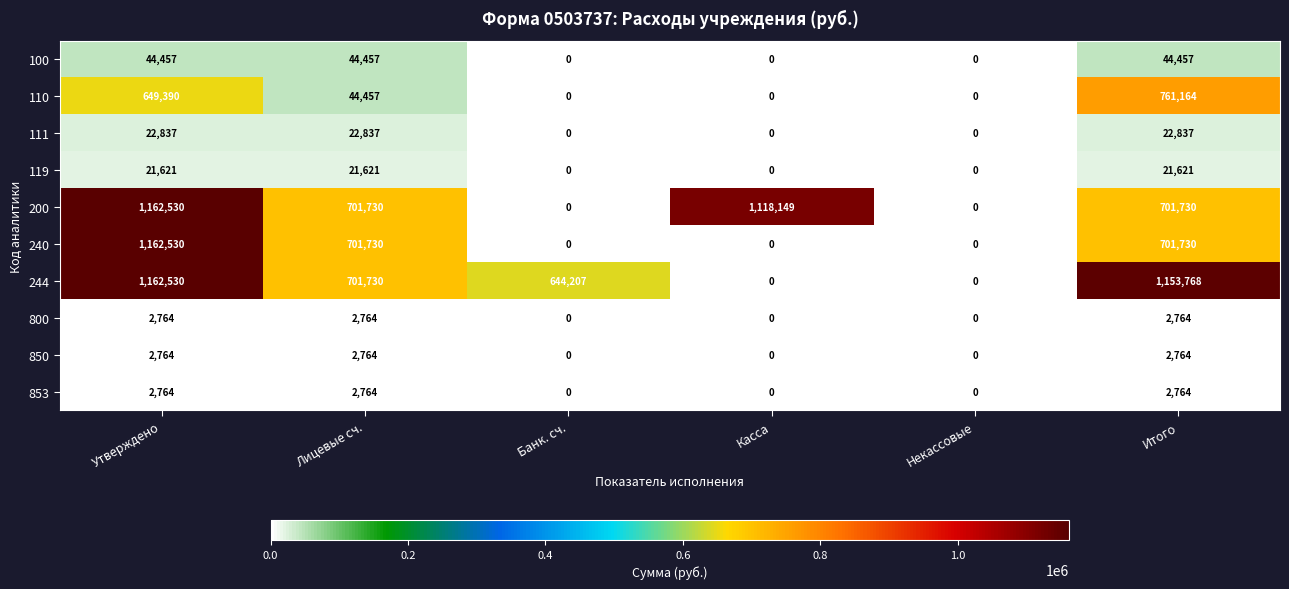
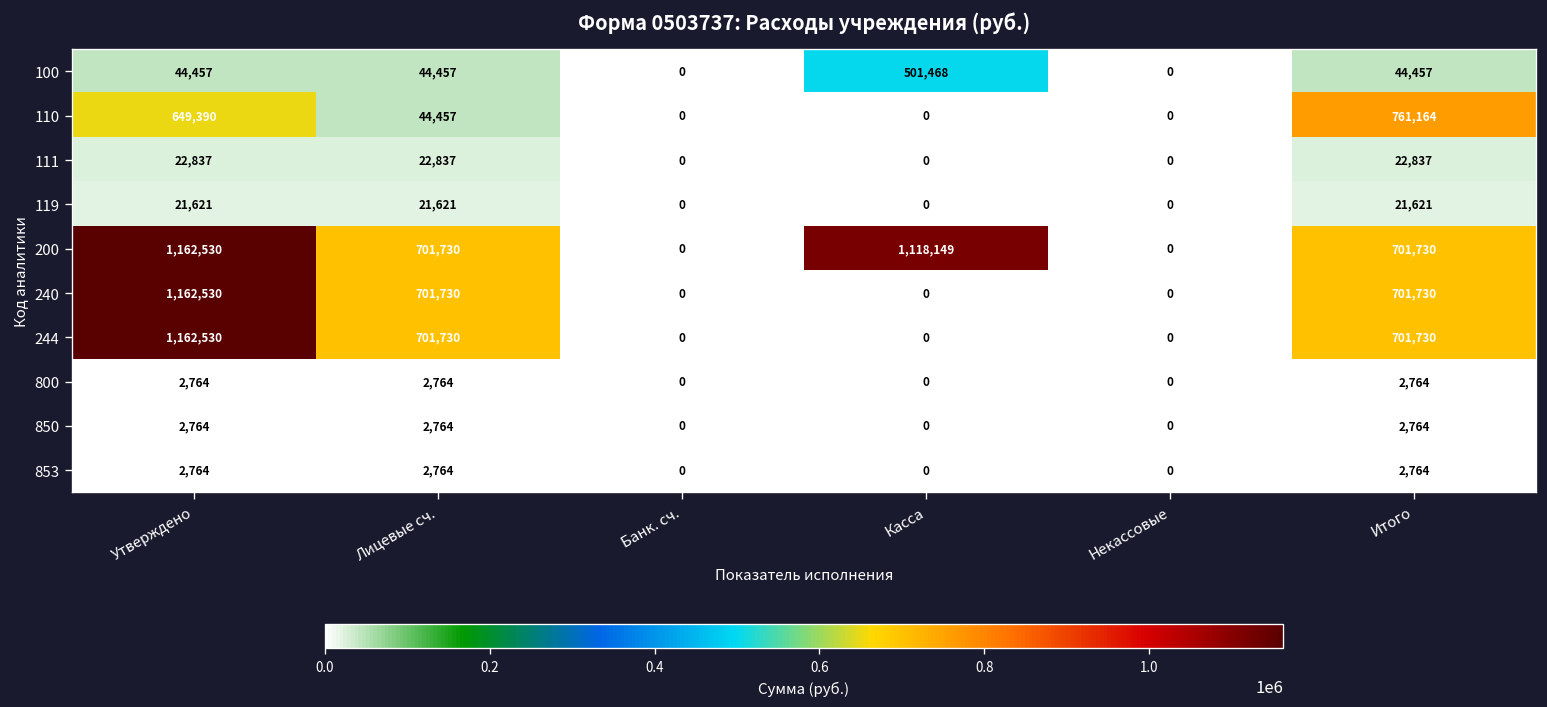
  {
    "100": {
      "Утверждено": "44,457",
      "Лицевые сч.": "44,457",
      "Банк. сч.": "0",
-     "Касса": "0",
+     "Касса": "501,468",
      "Некассовые": "0",
      "Итого": "44,457"
    },
    "110": {
      "Утверждено": "649,390",
      "Лицевые сч.": "44,457",
      "Банк. сч.": "0",
      "Касса": "0",
      "Некассовые": "0",
      "Итого": "761,164"
    },
    "111": {
      "Утверждено": "22,837",
      "Лицевые сч.": "22,837",
      "Банк. сч.": "0",
      "Касса": "0",
      "Некассовые": "0",
      "Итого": "22,837"
    },
    "119": {
      "Утверждено": "21,621",
      "Лицевые сч.": "21,621",
      "Банк. сч.": "0",
      "Касса": "0",
      "Некассовые": "0",
      "Итого": "21,621"
    },
    "200": {
      "Утверждено": "1,162,530",
      "Лицевые сч.": "701,730",
      "Банк. сч.": "0",
      "Касса": "1,118,149",
      "Некассовые": "0",
      "Итого": "701,730"
    },
    "240": {
      "Утверждено": "1,162,530",
      "Лицевые сч.": "701,730",
      "Банк. сч.": "0",
      "Касса": "0",
      "Некассовые": "0",
      "Итого": "701,730"
    },
    "244": {
      "Утверждено": "1,162,530",
      "Лицевые сч.": "701,730",
-     "Банк. сч.": "644,207",
+     "Банк. сч.": "0",
      "Касса": "0",
      "Некассовые": "0",
-     "Итого": "1,153,768"
+     "Итого": "701,730"
    },
    "800": {
      "Утверждено": "2,764",
      "Лицевые сч.": "2,764",
      "Банк. сч.": "0",
      "Касса": "0",
      "Некассовые": "0",
      "Итого": "2,764"
    },
    "850": {
      "Утверждено": "2,764",
      "Лицевые сч.": "2,764",
      "Банк. сч.": "0",
      "Касса": "0",
      "Некассовые": "0",
      "Итого": "2,764"
    },
    "853": {
      "Утверждено": "2,764",
      "Лицевые сч.": "2,764",
      "Банк. сч.": "0",
      "Касса": "0",
      "Некассовые": "0",
      "Итого": "2,764"
    }
  }
